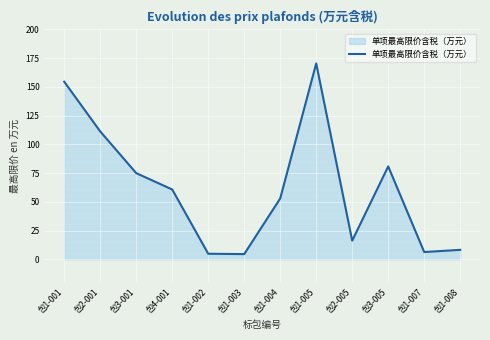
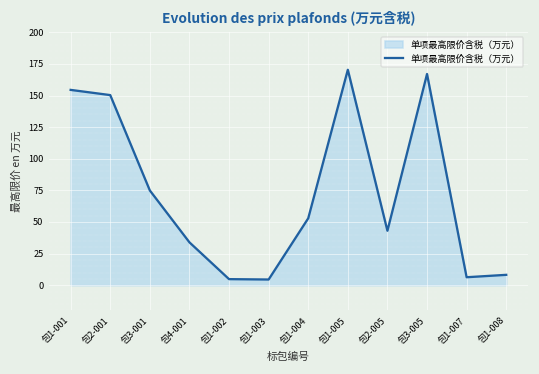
  {
    "包1-001": 154,
-   "包2-001": 111,
+   "包2-001": 150,
    "包3-001": 75,
-   "包4-001": 61,
+   "包4-001": 34,
    "包1-002": 5,
    "包1-003": 5,
    "包1-004": 53,
    "包1-005": 170,
-   "包2-005": 16,
-   "包3-005": 81,
+   "包2-005": 43,
+   "包3-005": 167,
    "包1-007": 6,
    "包1-008": 8
  }
